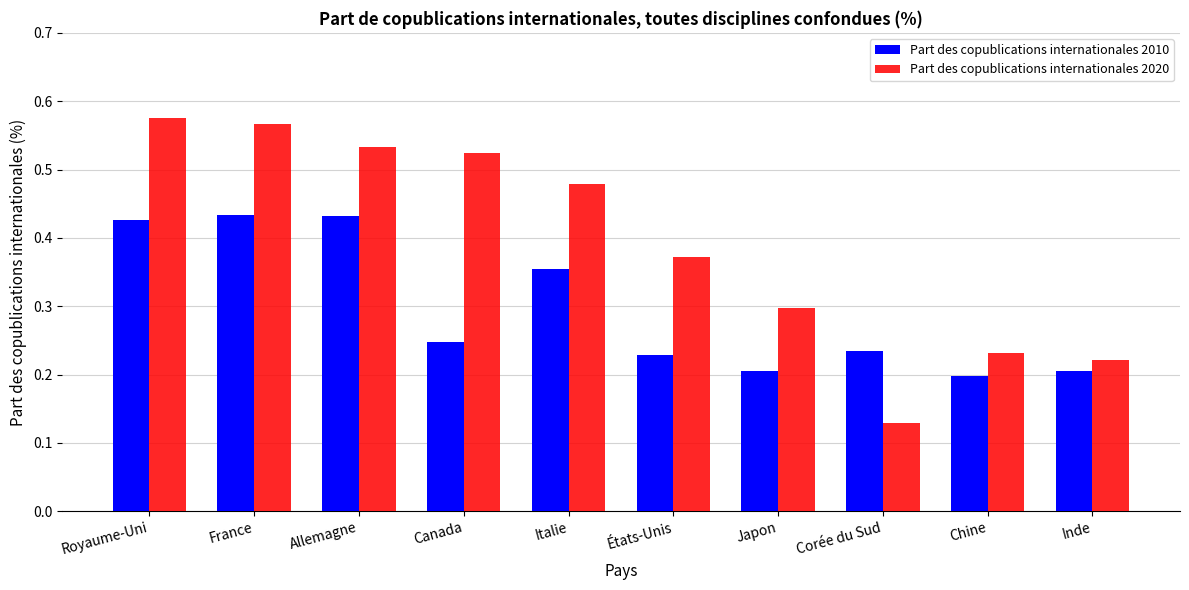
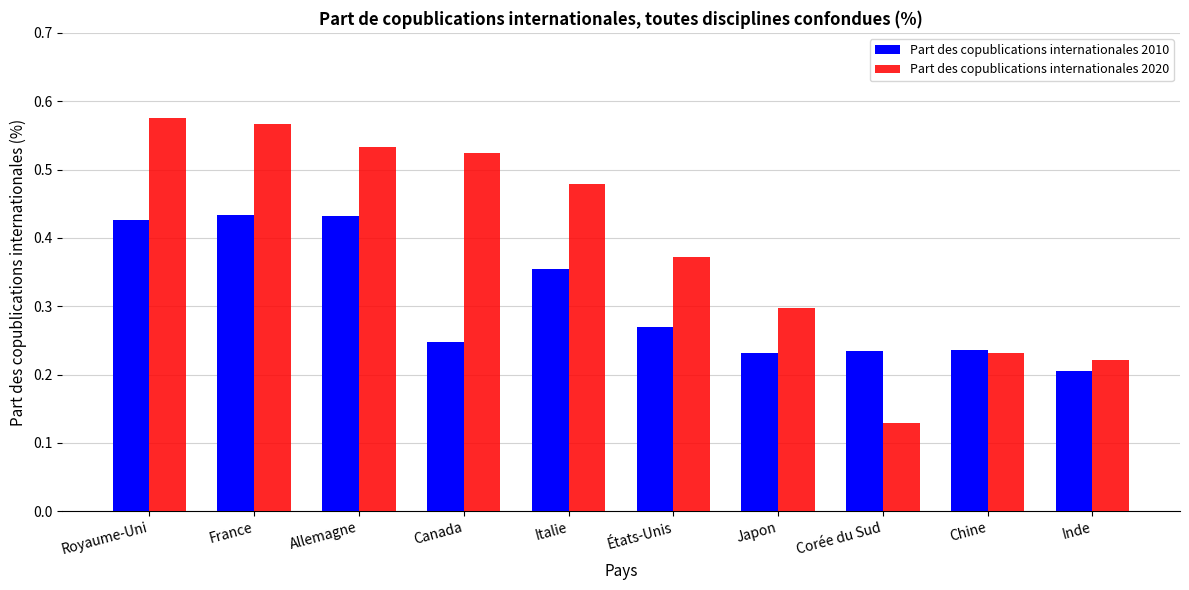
  {
    "Part des copublications internationales 2010": {
      "Royaume-Uni": 0.43,
      "France": 0.43,
      "Allemagne": 0.43,
      "Canada": 0.25,
      "Italie": 0.36,
-     "États-Unis": 0.23,
-     "Japon": 0.21,
+     "États-Unis": 0.27,
+     "Japon": 0.23,
      "Corée du Sud": 0.24,
-     "Chine": 0.20,
+     "Chine": 0.24,
      "Inde": 0.21
    },
    "Part des copublications internationales 2020": {
      "Royaume-Uni": 0.58,
      "France": 0.57,
      "Allemagne": 0.53,
      "Canada": 0.52,
      "Italie": 0.48,
      "États-Unis": 0.37,
      "Japon": 0.30,
      "Corée du Sud": 0.13,
      "Chine": 0.23,
      "Inde": 0.22
    }
  }
